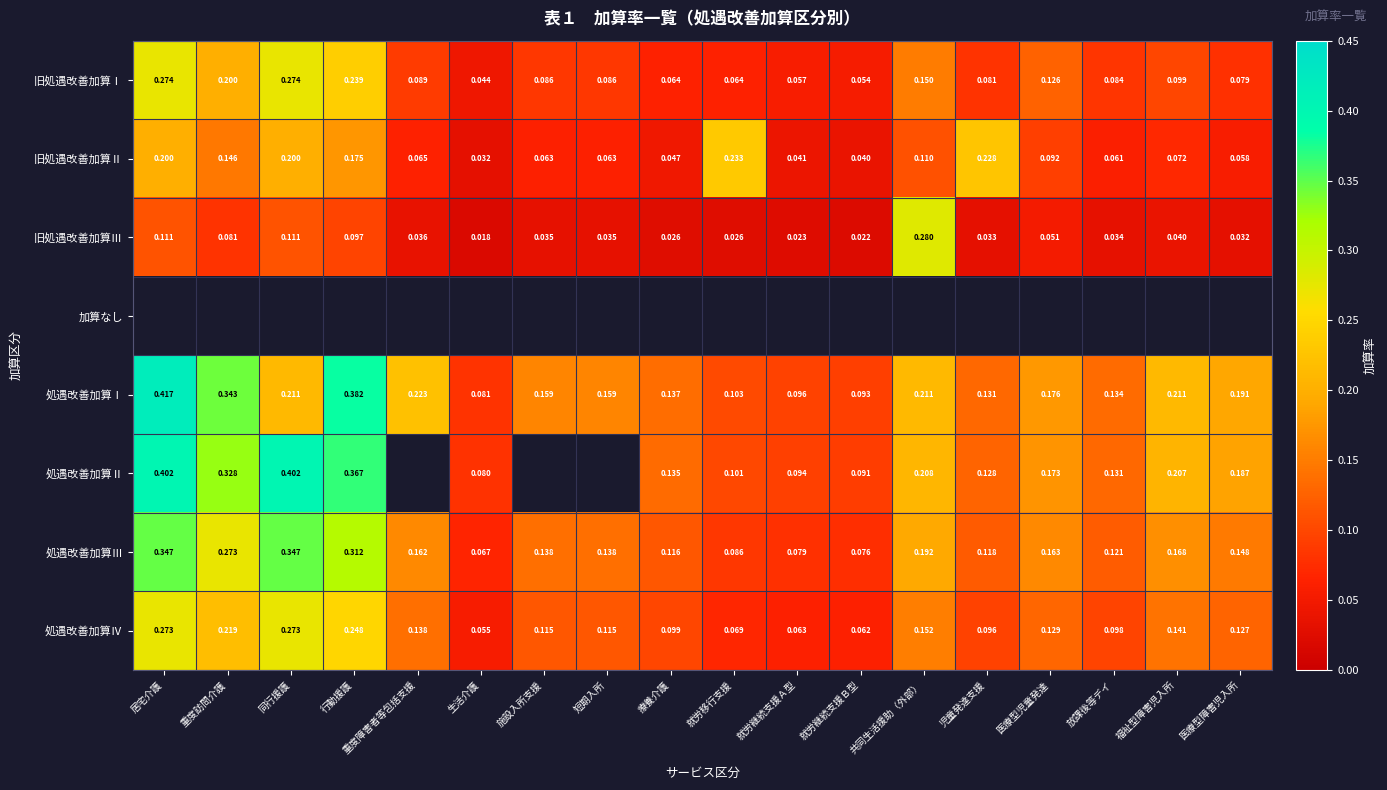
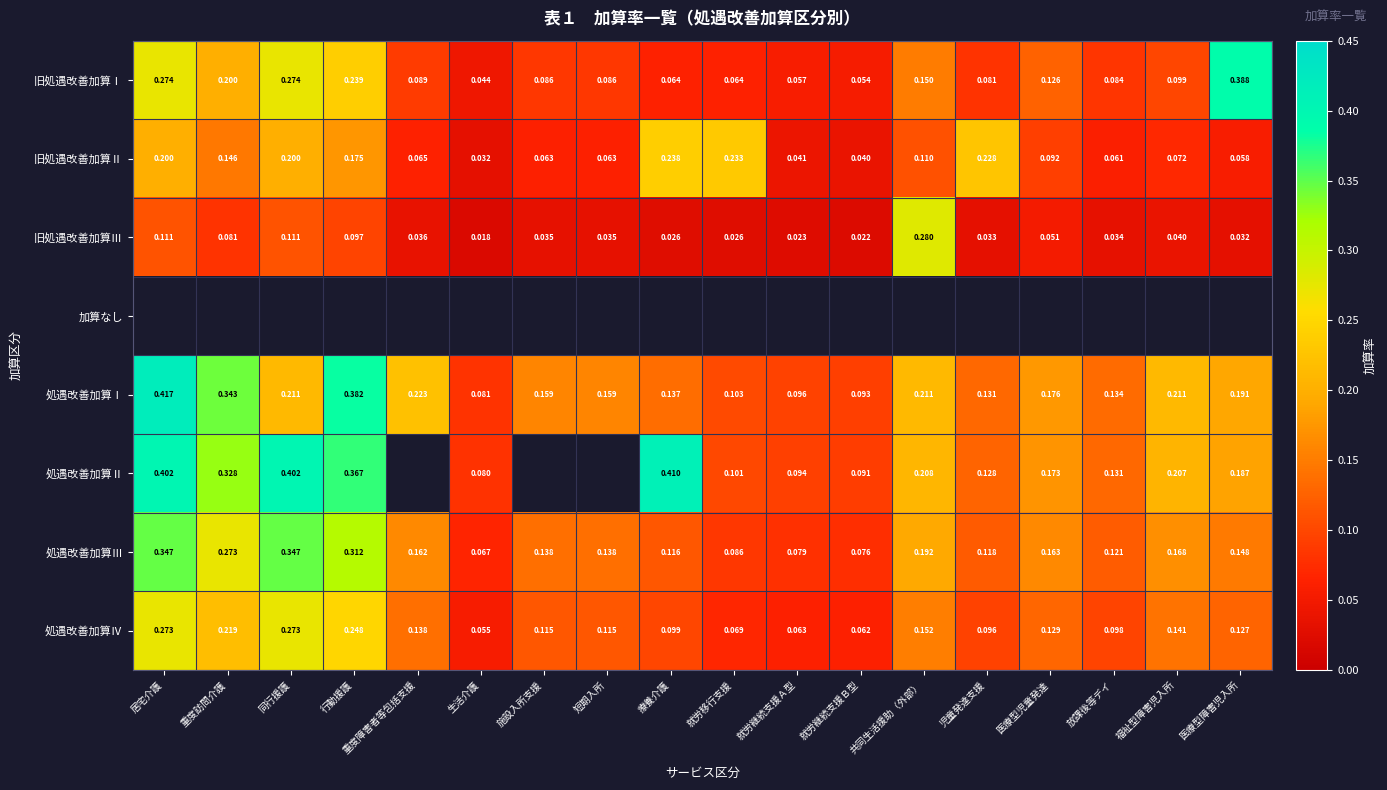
  {
    "旧処遇改善加算Ⅰ": {
      "居宅介護": 0.274,
      "重度訪問介護": 0.200,
      "同行援護": 0.274,
      "行動援護": 0.239,
      "重度障害者等包括支援": 0.089,
      "生活介護": 0.044,
      "施設入所支援": 0.086,
      "短期入所": 0.086,
      "療養介護": 0.064,
      "就労移行支援": 0.064,
      "就労継続支援Ａ型": 0.057,
      "就労継続支援Ｂ型": 0.054,
      "共同生活援助（外部）": 0.150,
      "児童発達支援": 0.081,
      "医療型児童発達": 0.126,
      "放課後等デイ": 0.084,
      "福祉型障害児入所": 0.099,
-     "医療型障害児入所": 0.079
+     "医療型障害児入所": 0.388
    },
    "旧処遇改善加算Ⅱ": {
      "居宅介護": 0.200,
      "重度訪問介護": 0.146,
      "同行援護": 0.200,
      "行動援護": 0.175,
      "重度障害者等包括支援": 0.065,
      "生活介護": 0.032,
      "施設入所支援": 0.063,
      "短期入所": 0.063,
-     "療養介護": 0.047,
+     "療養介護": 0.238,
      "就労移行支援": 0.233,
      "就労継続支援Ａ型": 0.041,
      "就労継続支援Ｂ型": 0.040,
      "共同生活援助（外部）": 0.110,
      "児童発達支援": 0.228,
      "医療型児童発達": 0.092,
      "放課後等デイ": 0.061,
      "福祉型障害児入所": 0.072,
      "医療型障害児入所": 0.058
    },
    "旧処遇改善加算Ⅲ": {
      "居宅介護": 0.111,
      "重度訪問介護": 0.081,
      "同行援護": 0.111,
      "行動援護": 0.097,
      "重度障害者等包括支援": 0.036,
      "生活介護": 0.018,
      "施設入所支援": 0.035,
      "短期入所": 0.035,
      "療養介護": 0.026,
      "就労移行支援": 0.026,
      "就労継続支援Ａ型": 0.023,
      "就労継続支援Ｂ型": 0.022,
      "共同生活援助（外部）": 0.280,
      "児童発達支援": 0.033,
      "医療型児童発達": 0.051,
      "放課後等デイ": 0.034,
      "福祉型障害児入所": 0.040,
      "医療型障害児入所": 0.032
    },
    "処遇改善加算Ⅰ": {
      "居宅介護": 0.417,
      "重度訪問介護": 0.343,
      "同行援護": 0.211,
      "行動援護": 0.382,
      "重度障害者等包括支援": 0.223,
      "生活介護": 0.081,
      "施設入所支援": 0.159,
      "短期入所": 0.159,
      "療養介護": 0.137,
      "就労移行支援": 0.103,
      "就労継続支援Ａ型": 0.096,
      "就労継続支援Ｂ型": 0.093,
      "共同生活援助（外部）": 0.211,
      "児童発達支援": 0.131,
      "医療型児童発達": 0.176,
      "放課後等デイ": 0.134,
      "福祉型障害児入所": 0.211,
      "医療型障害児入所": 0.191
    },
    "処遇改善加算Ⅱ": {
      "居宅介護": 0.402,
      "重度訪問介護": 0.328,
      "同行援護": 0.402,
      "行動援護": 0.367,
      "生活介護": 0.080,
-     "療養介護": 0.135,
+     "療養介護": 0.410,
      "就労移行支援": 0.101,
      "就労継続支援Ａ型": 0.094,
      "就労継続支援Ｂ型": 0.091,
      "共同生活援助（外部）": 0.208,
      "児童発達支援": 0.128,
      "医療型児童発達": 0.173,
      "放課後等デイ": 0.131,
      "福祉型障害児入所": 0.207,
      "医療型障害児入所": 0.187
    },
    "処遇改善加算Ⅲ": {
      "居宅介護": 0.347,
      "重度訪問介護": 0.273,
      "同行援護": 0.347,
      "行動援護": 0.312,
      "重度障害者等包括支援": 0.162,
      "生活介護": 0.067,
      "施設入所支援": 0.138,
      "短期入所": 0.138,
      "療養介護": 0.116,
      "就労移行支援": 0.086,
      "就労継続支援Ａ型": 0.079,
      "就労継続支援Ｂ型": 0.076,
      "共同生活援助（外部）": 0.192,
      "児童発達支援": 0.118,
      "医療型児童発達": 0.163,
      "放課後等デイ": 0.121,
      "福祉型障害児入所": 0.168,
      "医療型障害児入所": 0.148
    },
    "処遇改善加算Ⅳ": {
      "居宅介護": 0.273,
      "重度訪問介護": 0.219,
      "同行援護": 0.273,
      "行動援護": 0.248,
      "重度障害者等包括支援": 0.138,
      "生活介護": 0.055,
      "施設入所支援": 0.115,
      "短期入所": 0.115,
      "療養介護": 0.099,
      "就労移行支援": 0.069,
      "就労継続支援Ａ型": 0.063,
      "就労継続支援Ｂ型": 0.062,
      "共同生活援助（外部）": 0.152,
      "児童発達支援": 0.096,
      "医療型児童発達": 0.129,
      "放課後等デイ": 0.098,
      "福祉型障害児入所": 0.141,
      "医療型障害児入所": 0.127
    }
  }
